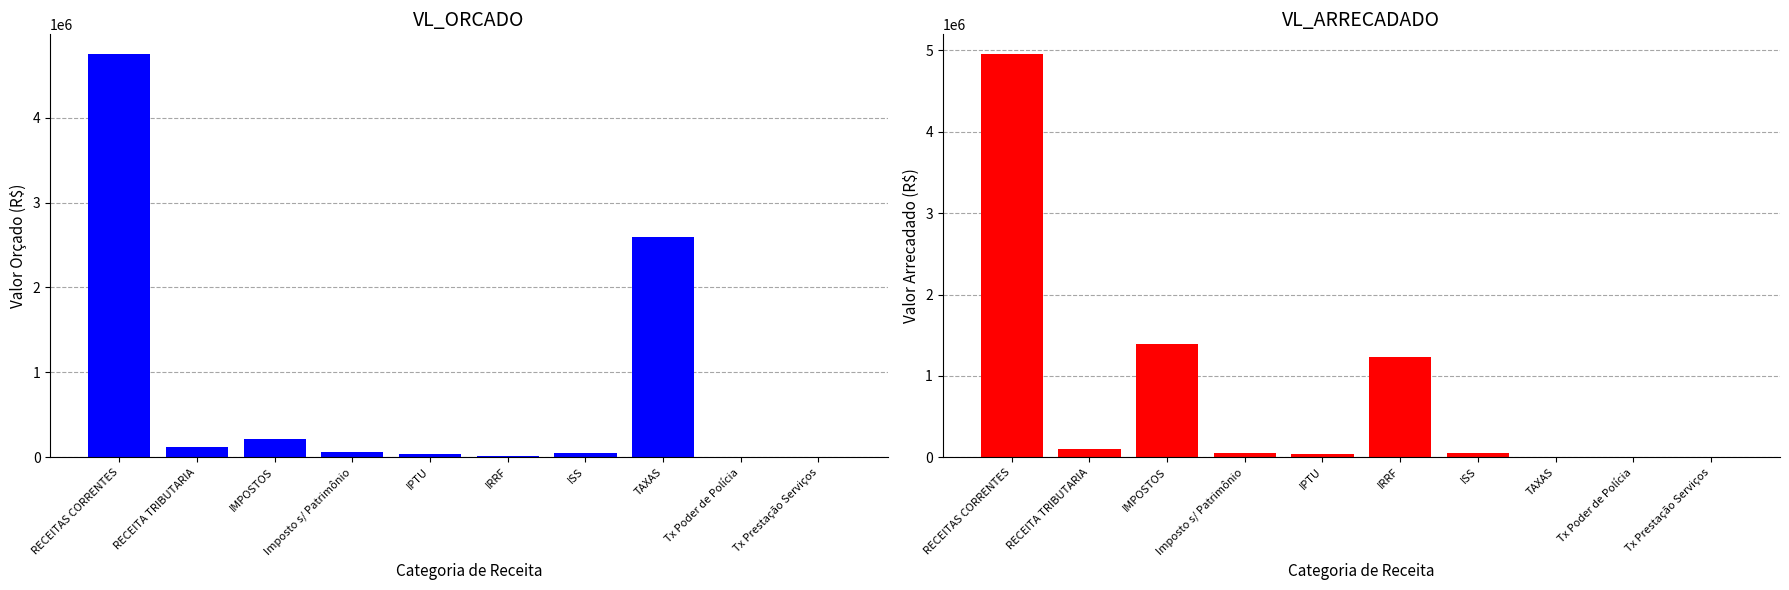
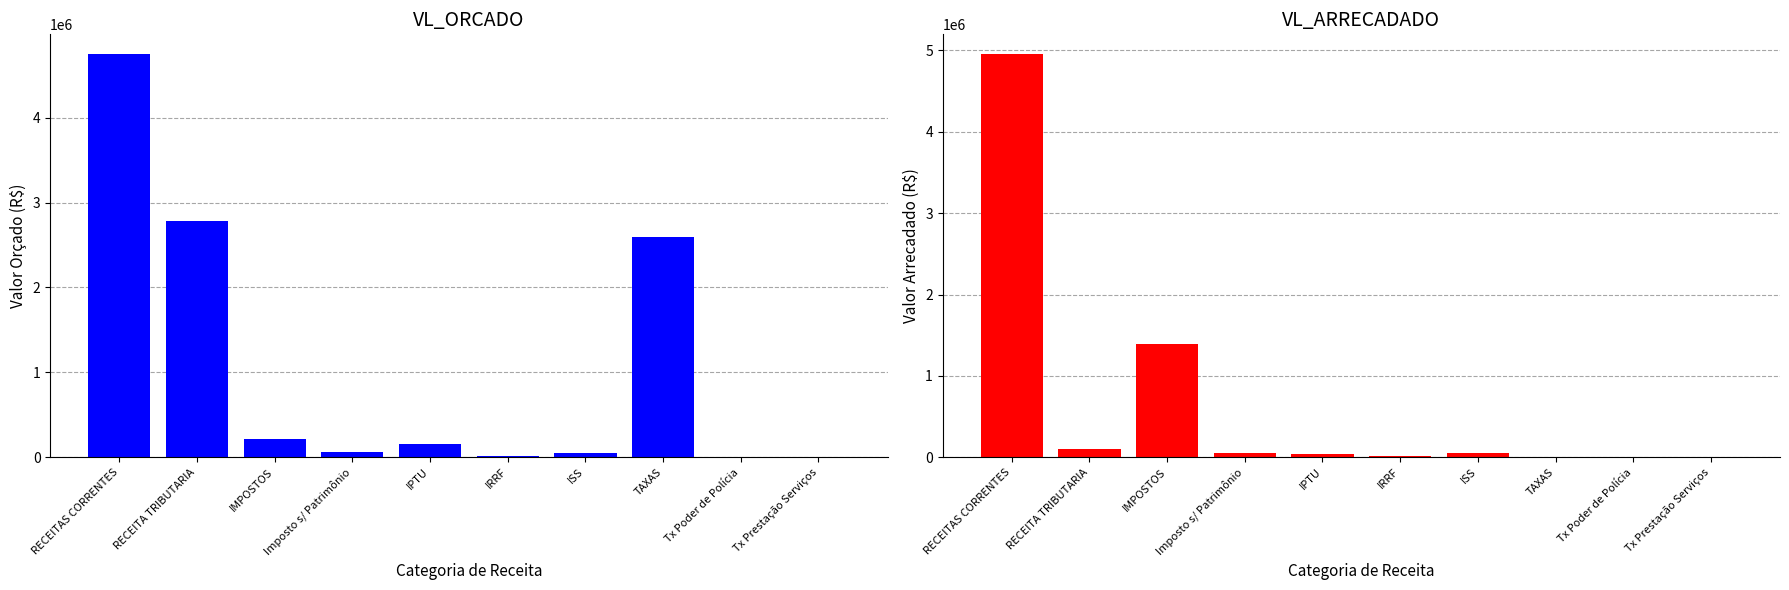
  {
    "VL_ORCADO": {
      "RECEITAS CORRENTES": 4700000,
-     "RECEITA TRIBUTARIA": 100000,
+     "RECEITA TRIBUTARIA": 2800000,
      "IMPOSTOS": 200000,
      "Imposto s/ Patrimônio": 100000,
-     "IPTU": 0,
+     "IPTU": 200000,
      "ISS": 100000,
      "TAXAS": 2600000
    },
    "VL_ARRECADADO": {
      "RECEITAS CORRENTES": 5000000,
      "RECEITA TRIBUTARIA": 100000,
      "IMPOSTOS": 1400000,
      "Imposto s/ Patrimônio": 100000,
      "IPTU": 0,
-     "IRRF": 1200000,
+     "IRRF": 0,
      "ISS": 0
    }
  }
